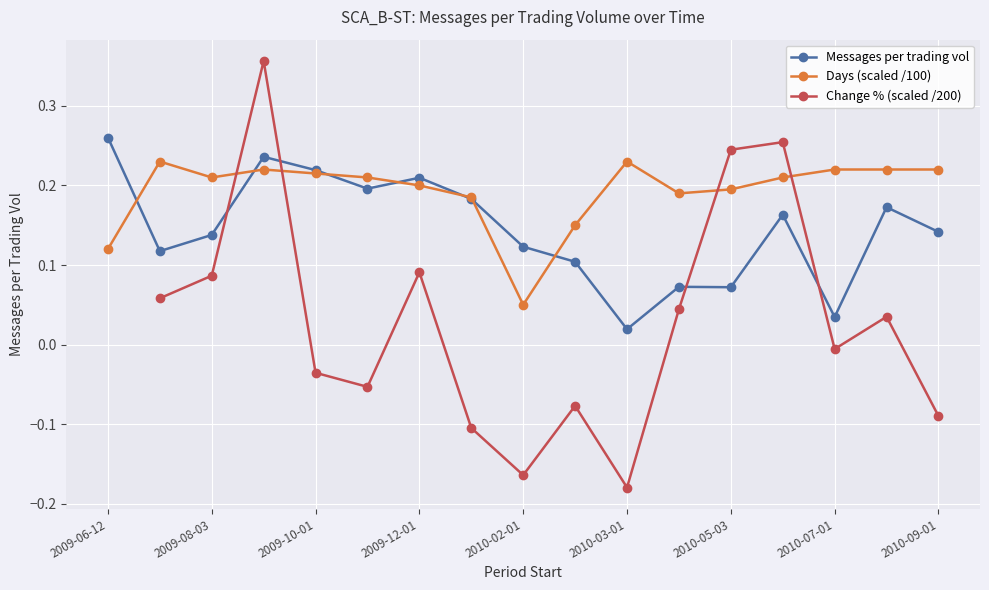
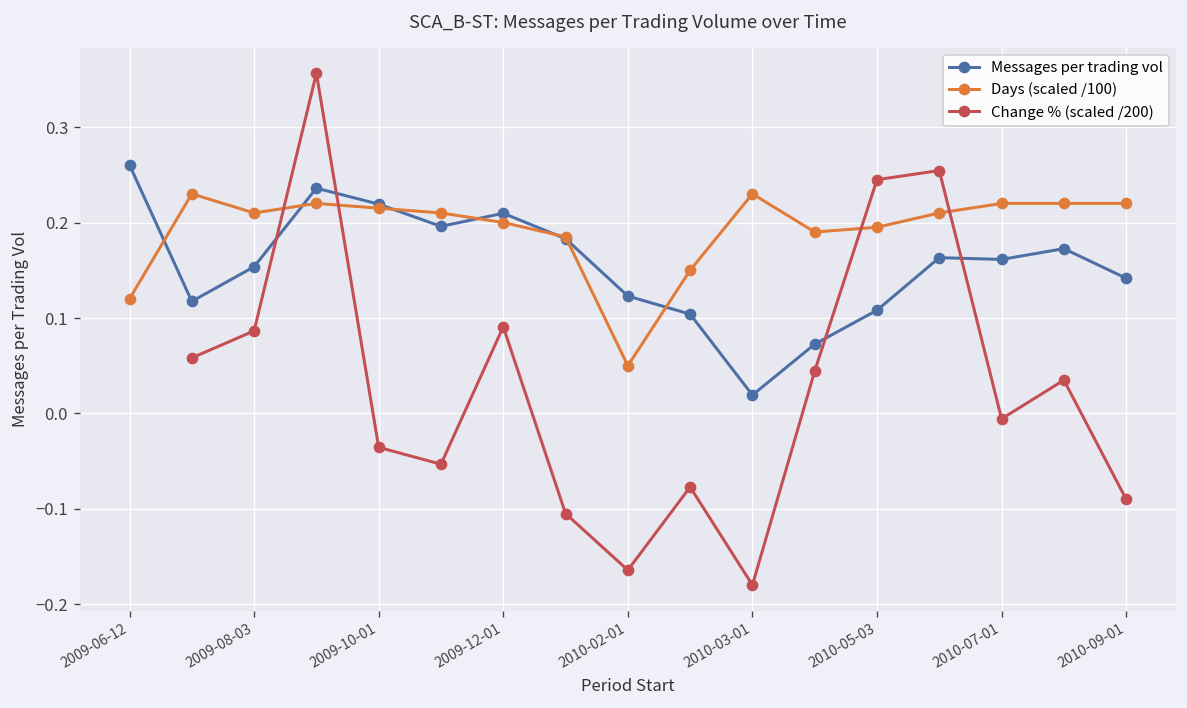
  {
    "Messages per trading vol": {
      "2009-06-12": 0.26,
-     "2009-08-03": 0.14,
+     "2009-08-03": 0.15,
      "2009-10-01": 0.22,
      "2009-12-01": 0.21,
      "2010-02-01": 0.12,
      "2010-03-01": 0.02,
-     "2010-05-03": 0.07,
-     "2010-07-01": 0.03,
+     "2010-05-03": 0.11,
+     "2010-07-01": 0.16,
      "2010-09-01": 0.14
    }
  }
